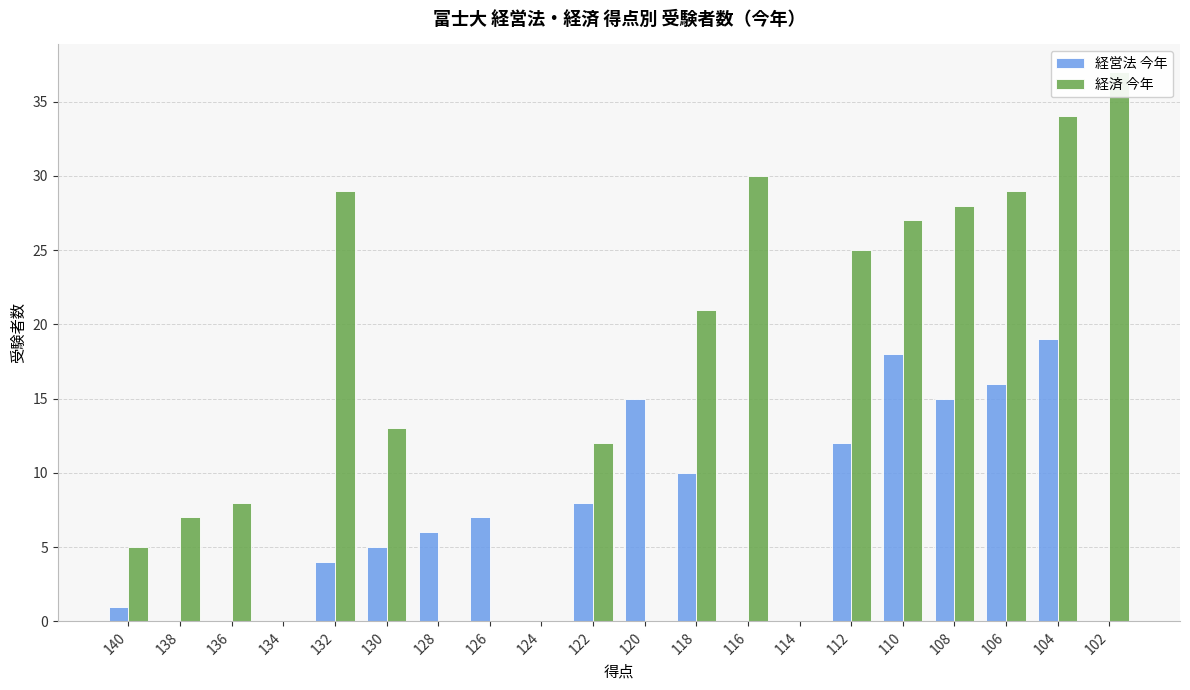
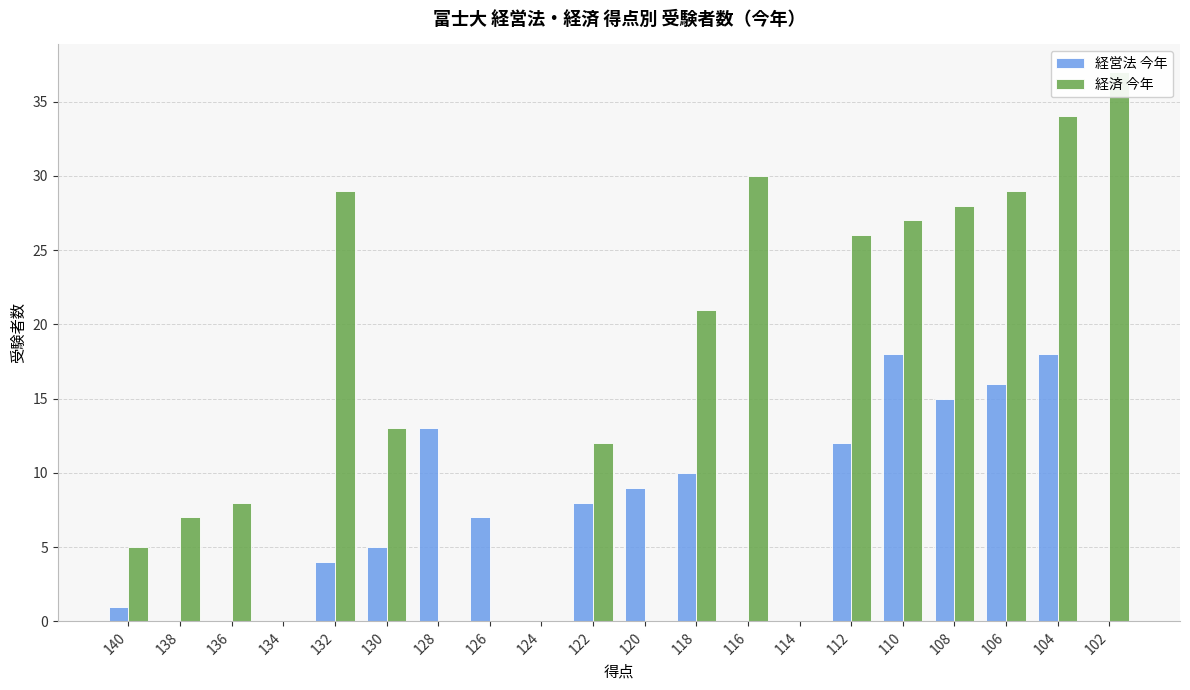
  {
    "経営法 今年": {
      "140": 1,
      "138": 0,
      "136": 0,
      "134": 0,
      "132": 4,
      "130": 5,
-     "128": 6,
+     "128": 13,
      "126": 7,
      "124": 0,
      "122": 8,
-     "120": 15,
+     "120": 9,
      "118": 10,
      "116": 0,
      "114": 0,
      "112": 12,
      "110": 18,
      "108": 15,
      "106": 16,
-     "104": 19,
+     "104": 18,
      "102": 0
    },
    "経済 今年": {
      "140": 5,
      "138": 7,
      "136": 8,
      "134": 0,
      "132": 29,
      "130": 13,
      "128": 0,
      "126": 0,
      "124": 0,
      "122": 12,
      "120": 0,
      "118": 21,
      "116": 30,
      "114": 0,
-     "112": 25,
+     "112": 26,
      "110": 27,
      "108": 28,
      "106": 29,
      "104": 34
    }
  }
